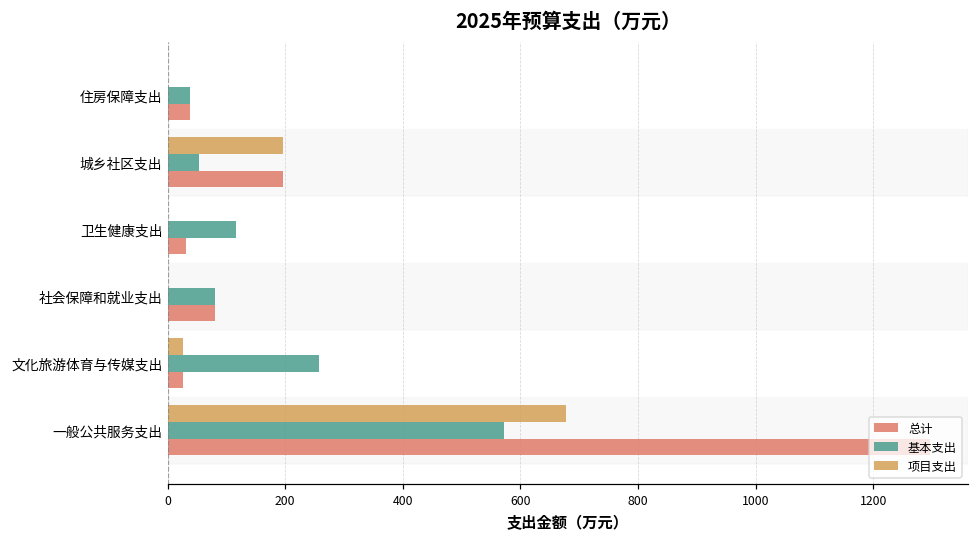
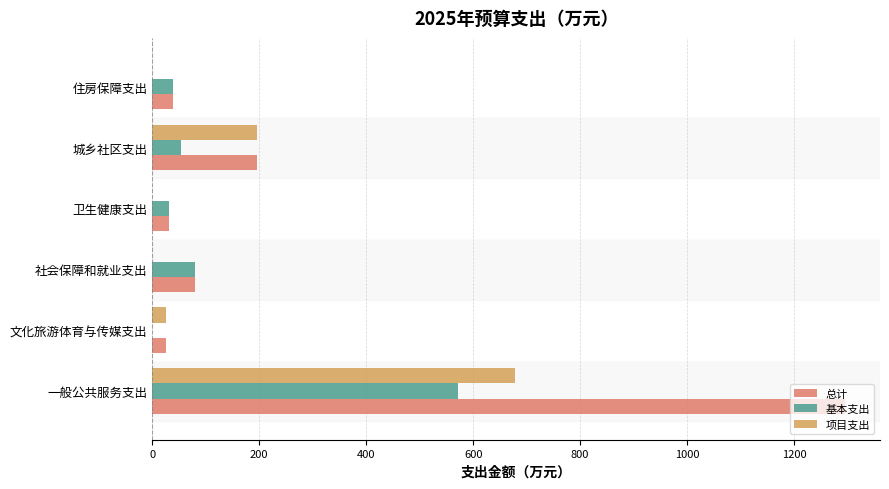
  {
    "基本支出": {
      "住房保障支出": 40,
      "城乡社区支出": 50,
-     "卫生健康支出": 120,
+     "卫生健康支出": 30,
      "社会保障和就业支出": 80,
-     "文化旅游体育与传媒支出": 260,
+     "文化旅游体育与传媒支出": 0,
      "一般公共服务支出": 570
    }
  }
